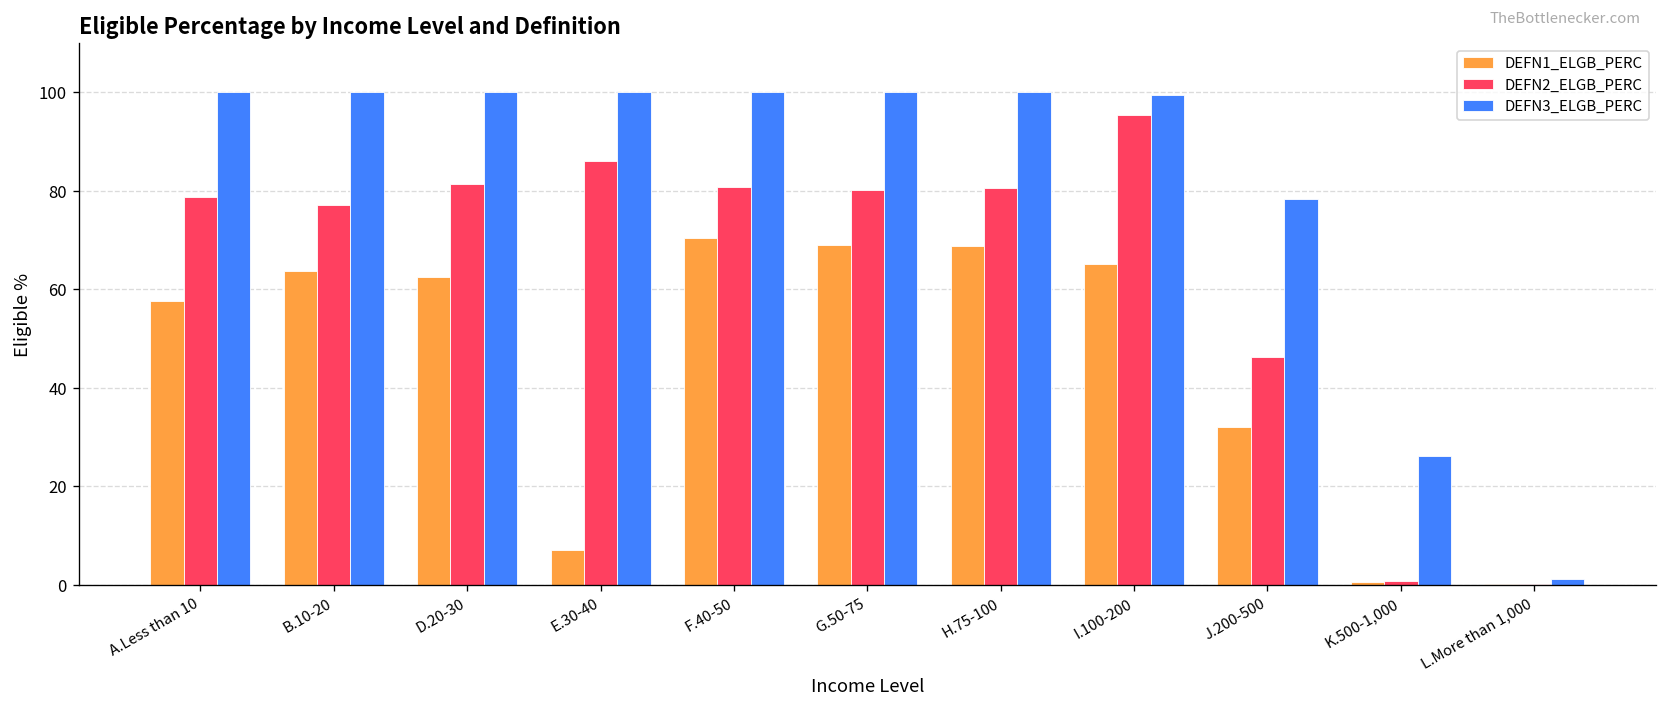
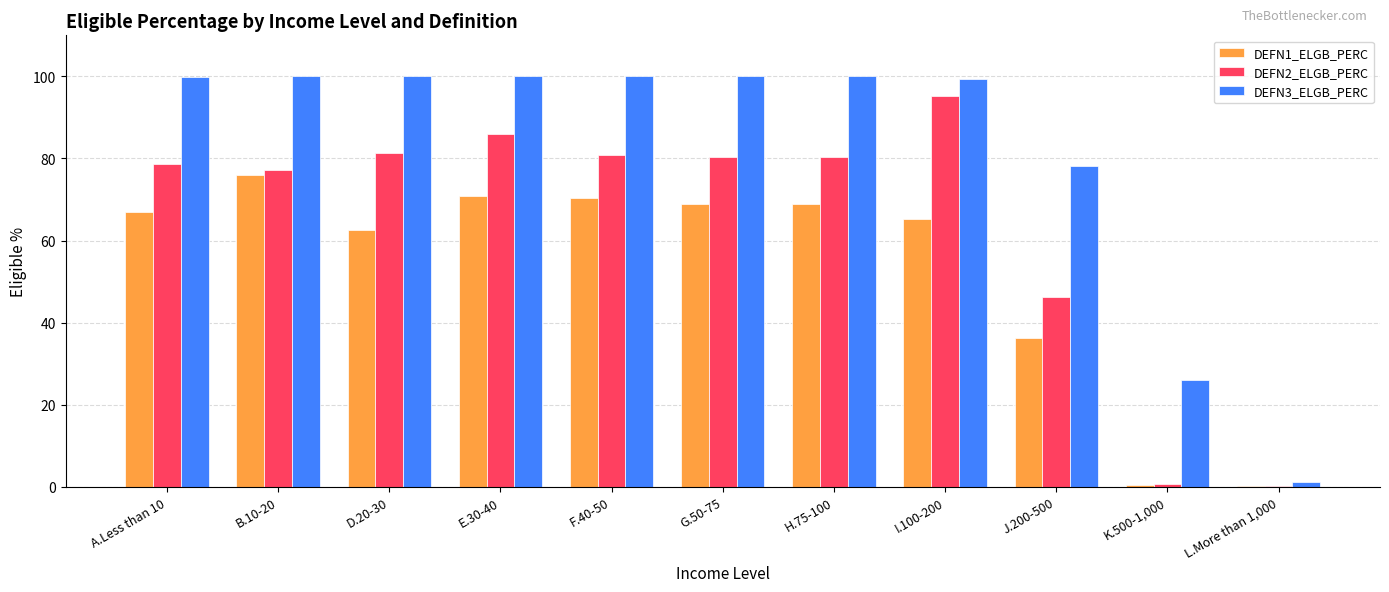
  {
    "DEFN1_ELGB_PERC": {
-     "A.Less than 10": 58,
-     "B.10-20": 64,
+     "A.Less than 10": 67,
+     "B.10-20": 76,
      "D.20-30": 63,
-     "E.30-40": 7,
+     "E.30-40": 71,
      "F.40-50": 70,
      "G.50-75": 69,
      "H.75-100": 69,
      "I.100-200": 65,
-     "J.200-500": 32
+     "J.200-500": 36
    },
    "DEFN2_ELGB_PERC": {
      "A.Less than 10": 79,
      "B.10-20": 77,
      "D.20-30": 81,
      "E.30-40": 86,
      "F.40-50": 81,
      "G.50-75": 80,
      "H.75-100": 80,
      "I.100-200": 95,
      "J.200-500": 46,
      "K.500-1,000": 1
    },
    "DEFN3_ELGB_PERC": {
      "A.Less than 10": 100,
      "B.10-20": 100,
      "D.20-30": 100,
      "E.30-40": 100,
      "F.40-50": 100,
      "G.50-75": 100,
      "H.75-100": 100,
      "I.100-200": 99,
      "J.200-500": 78,
      "K.500-1,000": 26,
      "L.More than 1,000": 1
    }
  }
